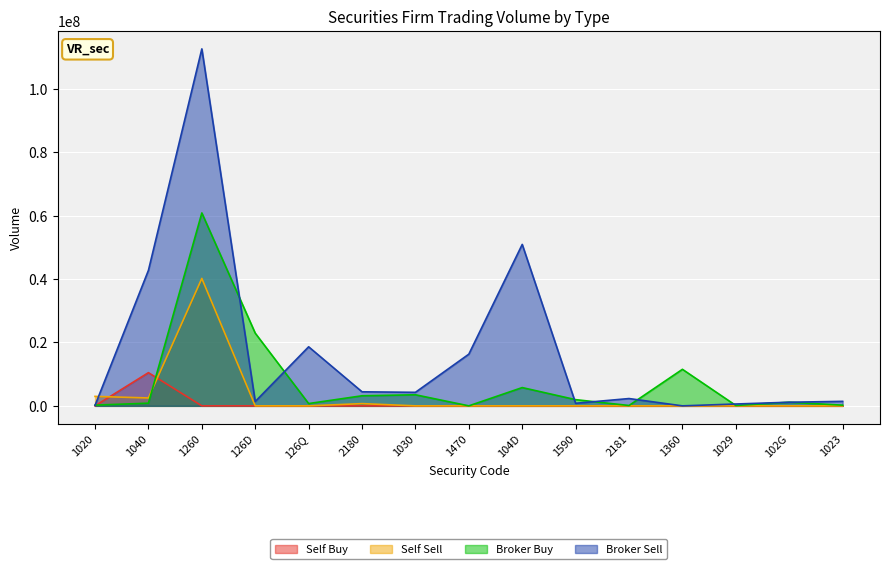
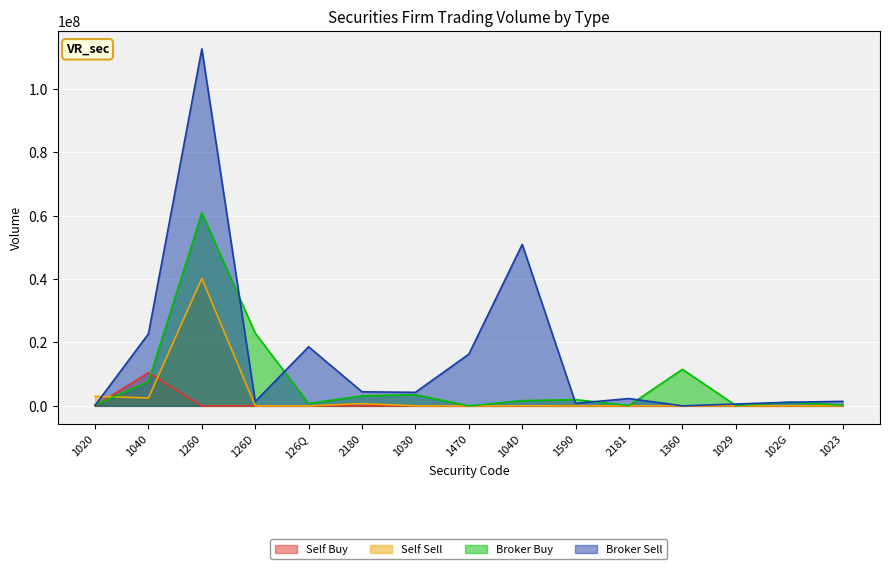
  {
    "Self Buy": {
      "1040": 10000000,
      "1260": 0
    },
    "Self Sell": {
      "1020": 3000000,
      "1040": 2000000,
      "1260": 40000000
    },
    "Broker Buy": {
-     "1040": 1000000,
+     "1040": 8000000,
      "1260": 61000000,
      "126D": 23000000,
      "2180": 3000000,
-     "104D": 6000000,
+     "104D": 2000000,
      "1590": 2000000,
      "1360": 12000000
    },
    "Broker Sell": {
-     "1040": 43000000,
+     "1040": 23000000,
      "1260": 113000000,
      "126D": 1000000,
      "126Q": 19000000,
      "2180": 4000000,
      "1470": 16000000,
      "104D": 51000000,
      "1590": 1000000,
      "2181": 2000000,
      "1023": 1000000
    }
  }
